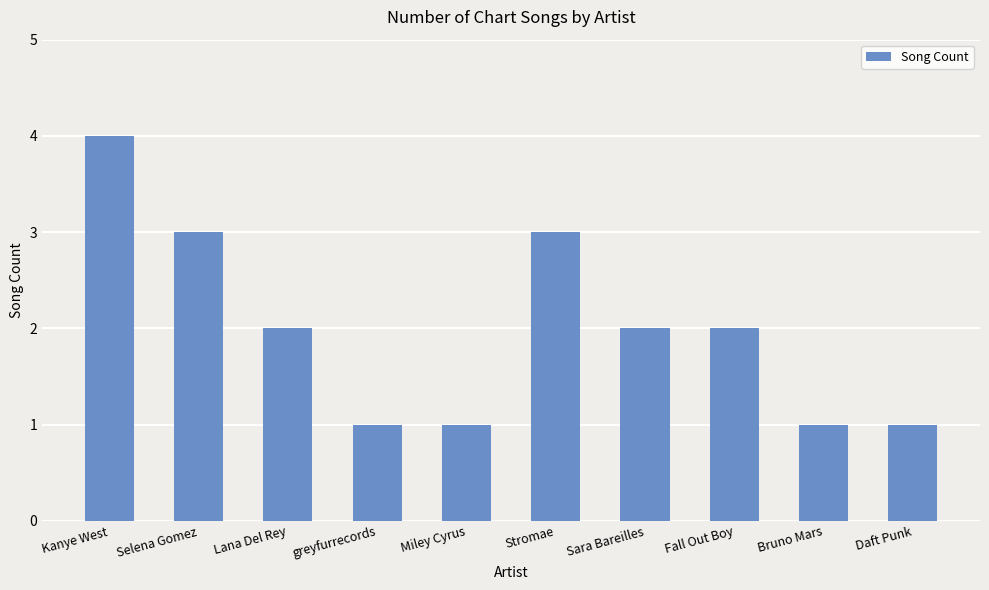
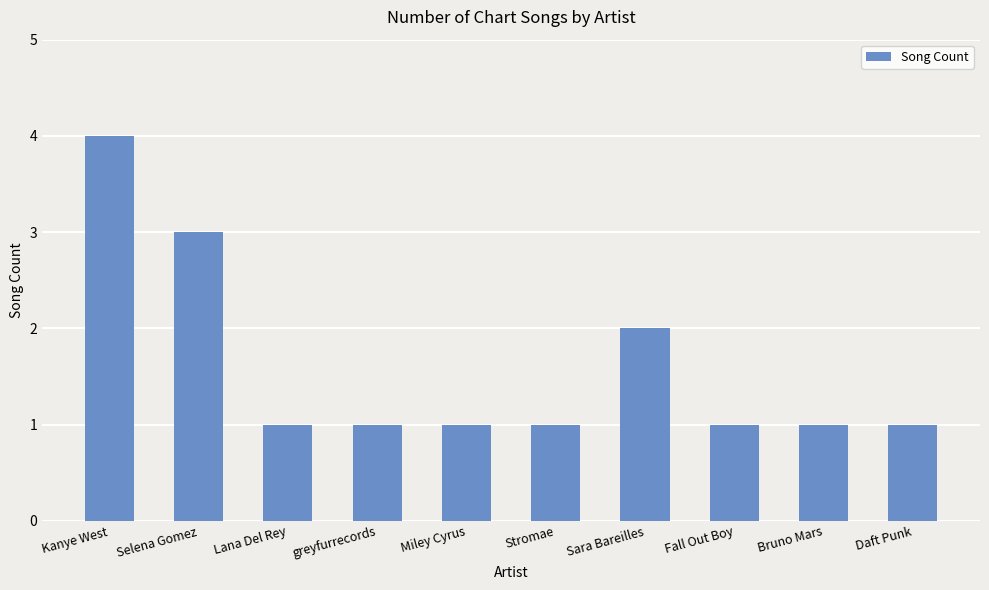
  {
    "Kanye West": 4,
    "Selena Gomez": 3,
-   "Lana Del Rey": 2,
+   "Lana Del Rey": 1,
    "greyfurrecords": 1,
    "Miley Cyrus": 1,
-   "Stromae": 3,
+   "Stromae": 1,
    "Sara Bareilles": 2,
-   "Fall Out Boy": 2,
+   "Fall Out Boy": 1,
    "Bruno Mars": 1,
    "Daft Punk": 1
  }
